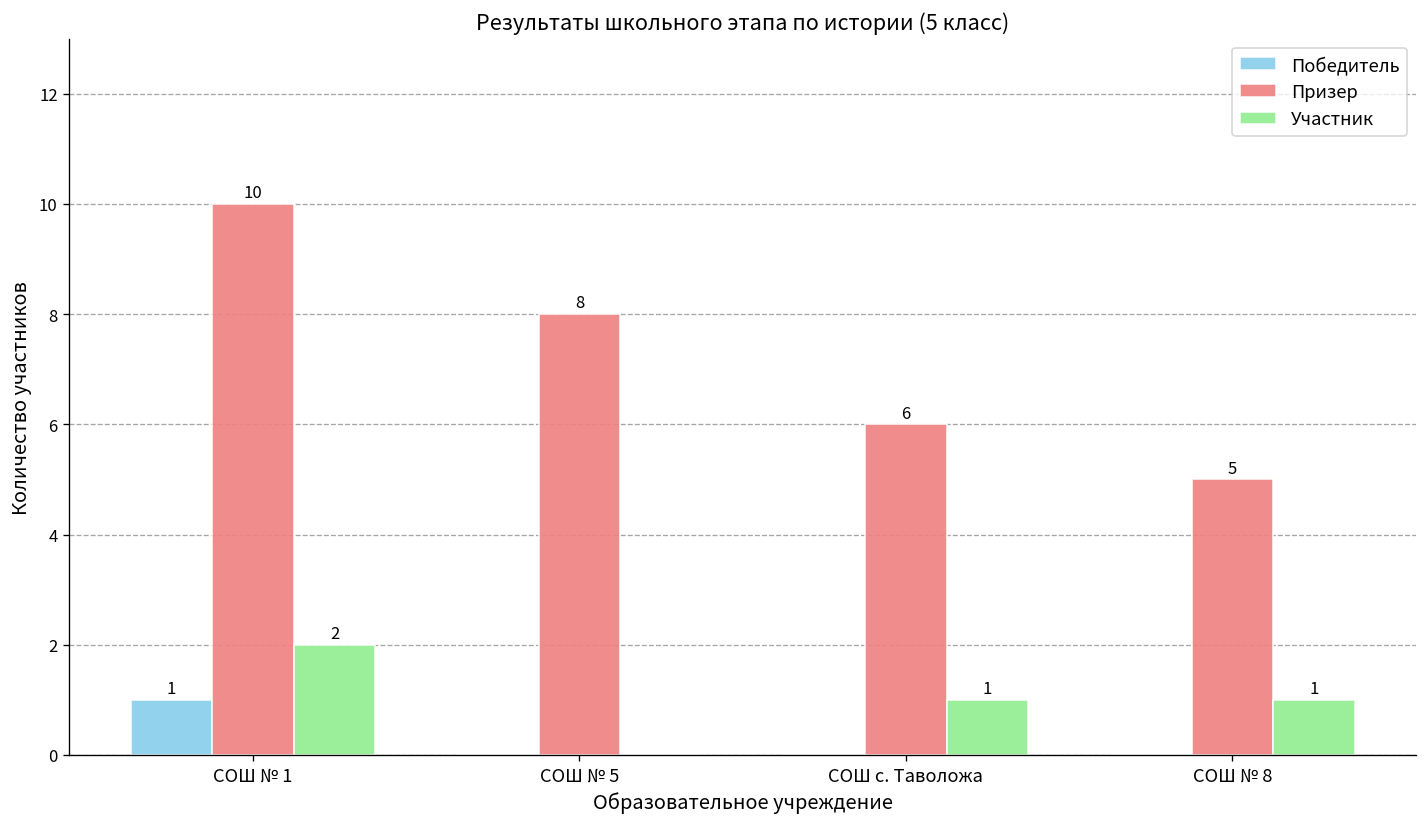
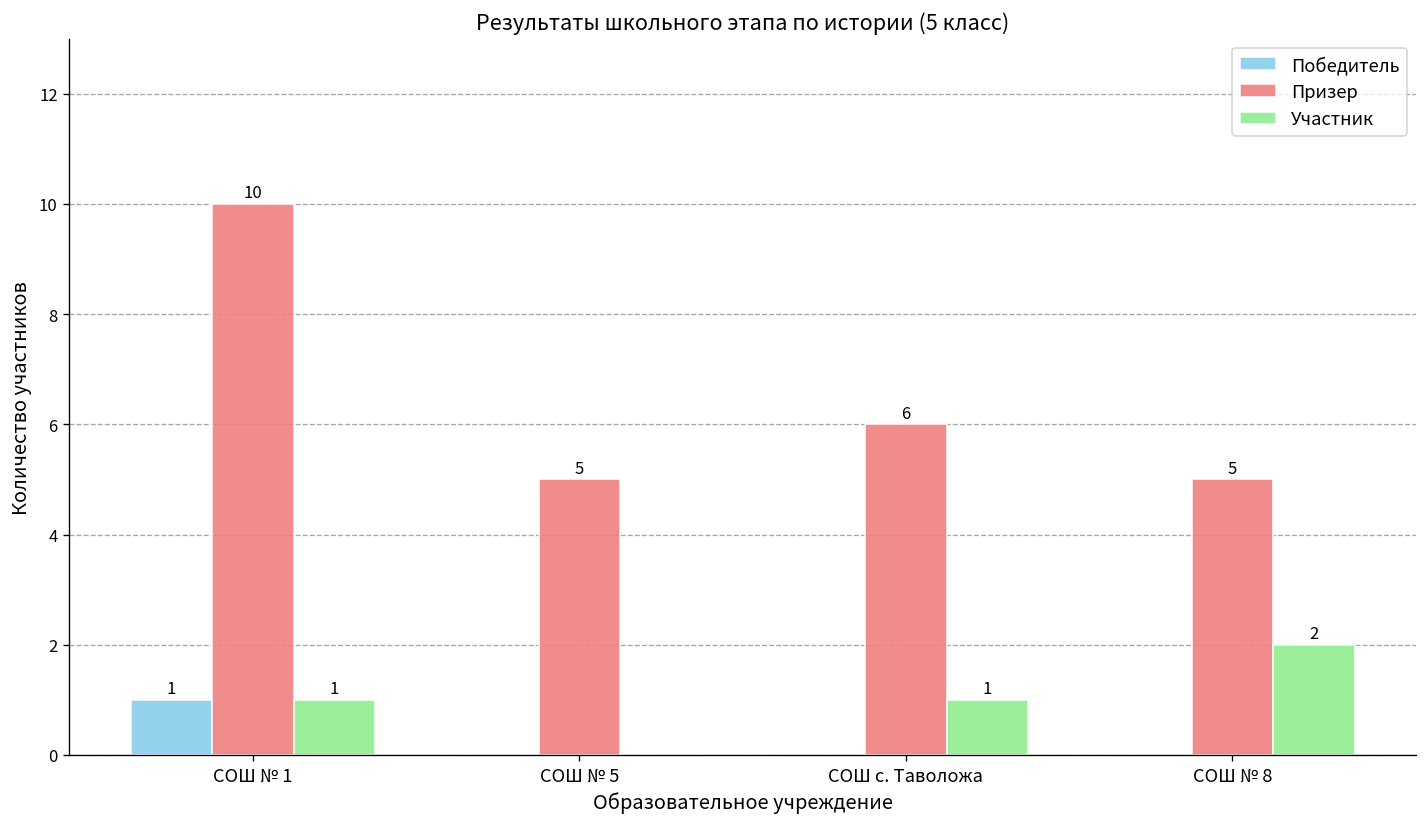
  {
    "Победитель": {
      "СОШ № 1": 1
    },
    "Призер": {
      "СОШ № 1": 10,
-     "СОШ № 5": 8,
+     "СОШ № 5": 5,
      "СОШ с. Таволожа": 6,
      "СОШ № 8": 5
    },
    "Участник": {
-     "СОШ № 1": 2,
+     "СОШ № 1": 1,
      "СОШ с. Таволожа": 1,
-     "СОШ № 8": 1
+     "СОШ № 8": 2
    }
  }
